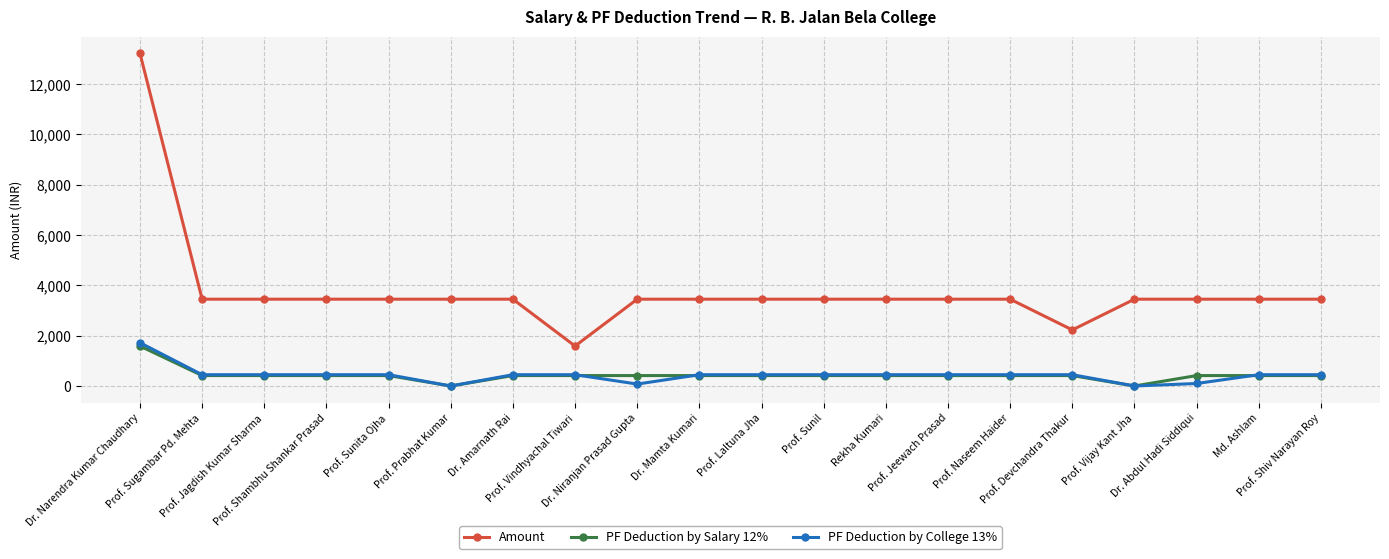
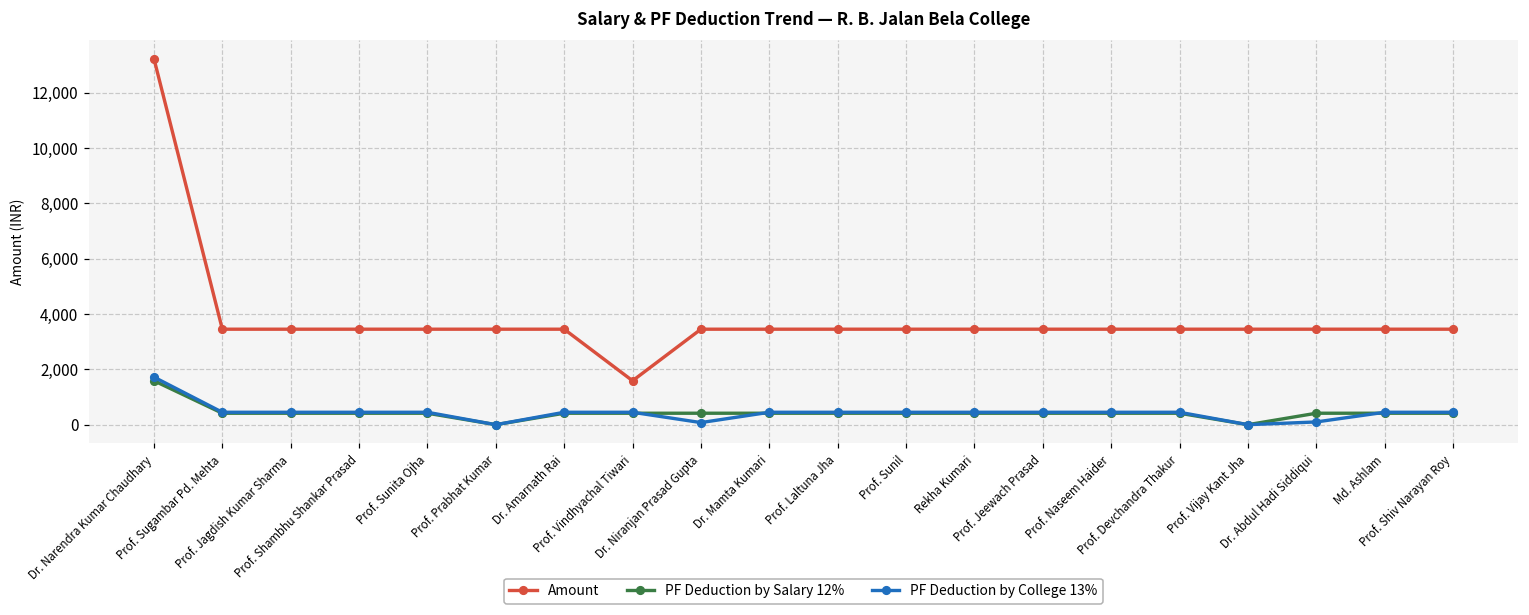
  {
    "Amount": {
      "Dr. Narendra Kumar Chaudhary": "13,200",
      "Prof. Sugambar Pd. Mehta": "3,500",
      "Prof. Jagdish Kumar Sharma": "3,500",
      "Prof. Shambhu Shankar Prasad": "3,500",
      "Prof. Sunita Ojha": "3,500",
      "Prof. Prabhat Kumar": "3,500",
      "Dr. Amarnath Rai": "3,500",
      "Prof. Vindhyachal Tiwari": "1,600",
      "Dr. Niranjan Prasad Gupta": "3,500",
      "Dr. Mamta Kumari": "3,500",
      "Prof. Laltuna Jha": "3,500",
      "Prof. Sunil": "3,500",
      "Rekha Kumari": "3,500",
      "Prof. Jeewach Prasad": "3,500",
      "Prof. Naseem Haider": "3,500",
-     "Prof. Devchandra Thakur": "2,200",
+     "Prof. Devchandra Thakur": "3,500",
      "Prof. Vijay Kant Jha": "3,500",
      "Dr. Abdul Hadi Siddiqui": "3,500",
      "Md. Ashlam": "3,500",
      "Prof. Shiv Narayan Roy": "3,500"
    },
    "PF Deduction by Salary 12%": {
      "Dr. Narendra Kumar Chaudhary": "1,600",
      "Dr. Niranjan Prasad Gupta": "400",
      "Dr. Abdul Hadi Siddiqui": "400"
    },
    "PF Deduction by College 13%": {
      "Dr. Narendra Kumar Chaudhary": "1,700",
      "Dr. Niranjan Prasad Gupta": "100",
      "Dr. Abdul Hadi Siddiqui": "100"
    }
  }
